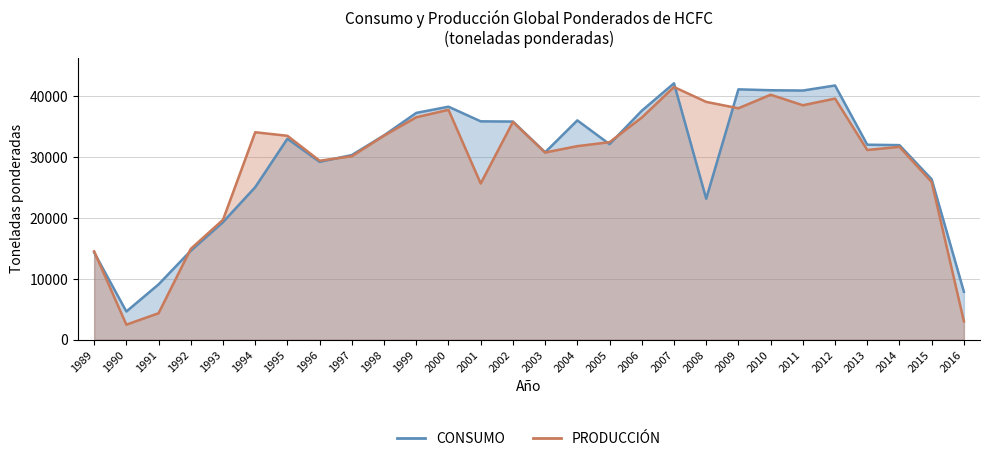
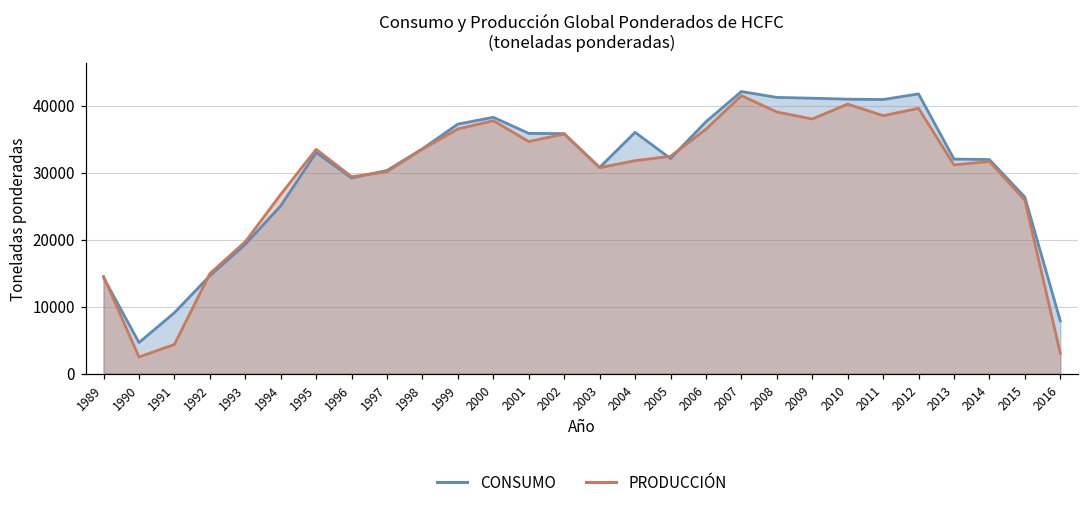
  {
    "CONSUMO": {
      "1990": 5000,
      "1991": 9000,
      "1994": 25000,
      "1995": 33000,
      "1999": 37000,
      "2000": 38000,
      "2001": 36000,
      "2004": 36000,
      "2006": 38000,
      "2007": 42000,
-     "2008": 23000,
+     "2008": 41000,
      "2009": 41000,
      "2010": 41000,
      "2011": 41000,
      "2012": 42000,
      "2013": 32000,
      "2015": 26000,
      "2016": 8000
    },
    "PRODUCCIÓN": {
      "1990": 2000,
      "1991": 4000,
-     "1994": 34000,
+     "1994": 27000,
      "1995": 33000,
      "1999": 37000,
      "2000": 38000,
-     "2001": 26000,
+     "2001": 35000,
      "2004": 32000,
      "2006": 36000,
      "2007": 41000,
      "2008": 39000,
      "2009": 38000,
      "2010": 40000,
      "2011": 38000,
      "2012": 40000,
      "2013": 31000,
      "2015": 26000,
      "2016": 3000
    }
  }
